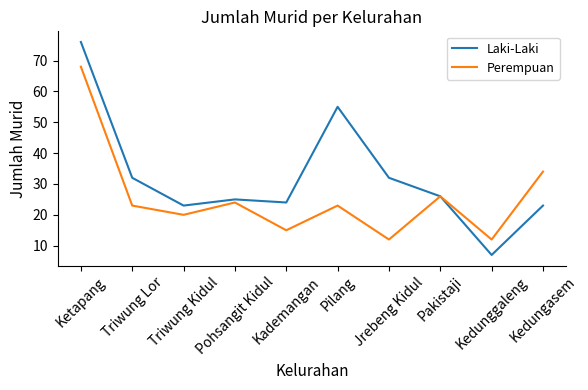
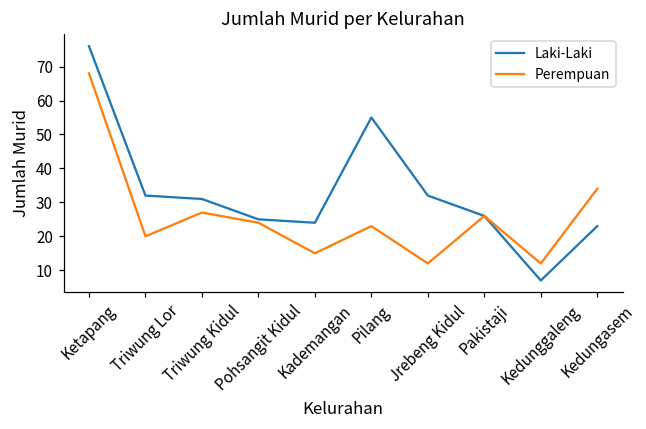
  {
    "Laki-Laki": {
      "Ketapang": 76,
      "Triwung Lor": 32,
-     "Triwung Kidul": 23,
+     "Triwung Kidul": 31,
      "Pohsangit Kidul": 25,
      "Kademangan": 24,
      "Pilang": 55,
      "Jrebeng Kidul": 32,
      "Kedunggaleng": 7,
      "Kedungasem": 23
    },
    "Perempuan": {
      "Ketapang": 68,
-     "Triwung Lor": 23,
-     "Triwung Kidul": 20,
+     "Triwung Lor": 20,
+     "Triwung Kidul": 27,
      "Pohsangit Kidul": 24,
      "Kademangan": 15,
      "Pilang": 23,
      "Jrebeng Kidul": 12,
      "Kedunggaleng": 12,
      "Kedungasem": 34
    }
  }
